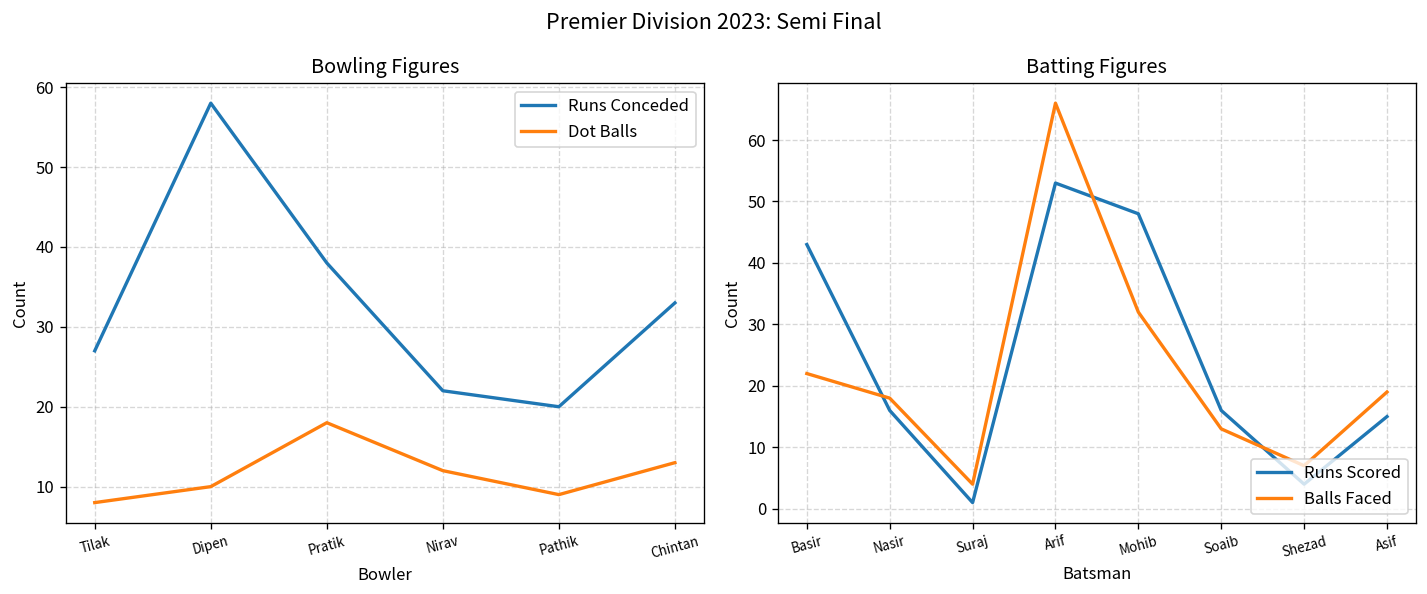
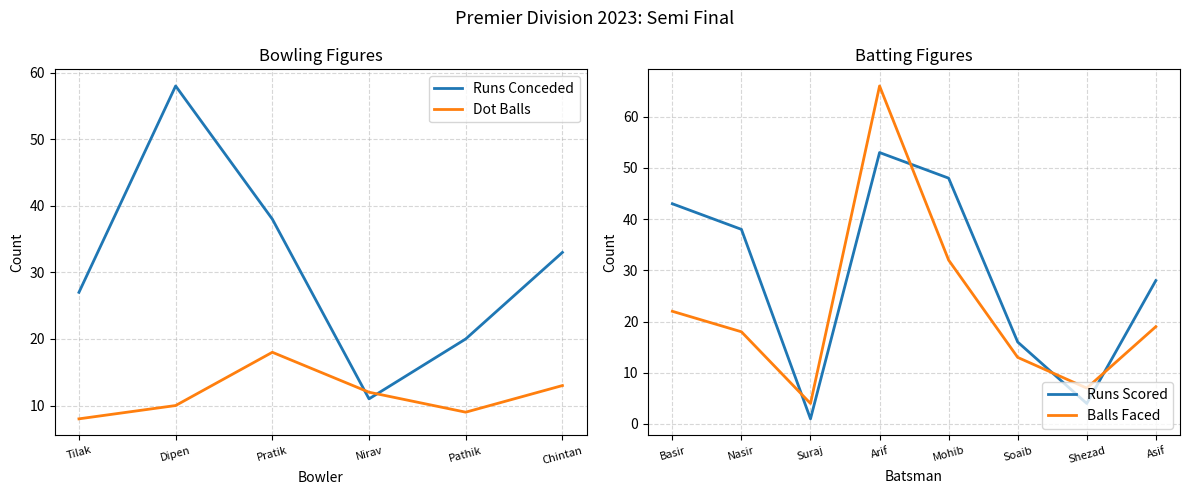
  {
    "Bowling Figures": {
      "Runs Conceded": {
        "Tilak": 27,
        "Dipen": 58,
        "Pratik": 38,
-       "Nirav": 22,
+       "Nirav": 11,
        "Pathik": 20,
        "Chintan": 33
      },
      "Dot Balls": {
        "Tilak": 8,
        "Dipen": 10,
        "Pratik": 18,
        "Nirav": 12,
        "Pathik": 9,
        "Chintan": 13
      }
    },
    "Batting Figures": {
      "Runs Scored": {
        "Basir": 43,
-       "Nasir": 16,
+       "Nasir": 38,
        "Suraj": 1,
        "Arif": 53,
        "Mohib": 48,
        "Soaib": 16,
-       "Asif": 15
+       "Asif": 28
      },
      "Balls Faced": {
        "Basir": 22,
        "Nasir": 18,
        "Suraj": 4,
        "Arif": 66,
        "Mohib": 32,
        "Soaib": 13,
        "Asif": 19
      }
    }
  }
